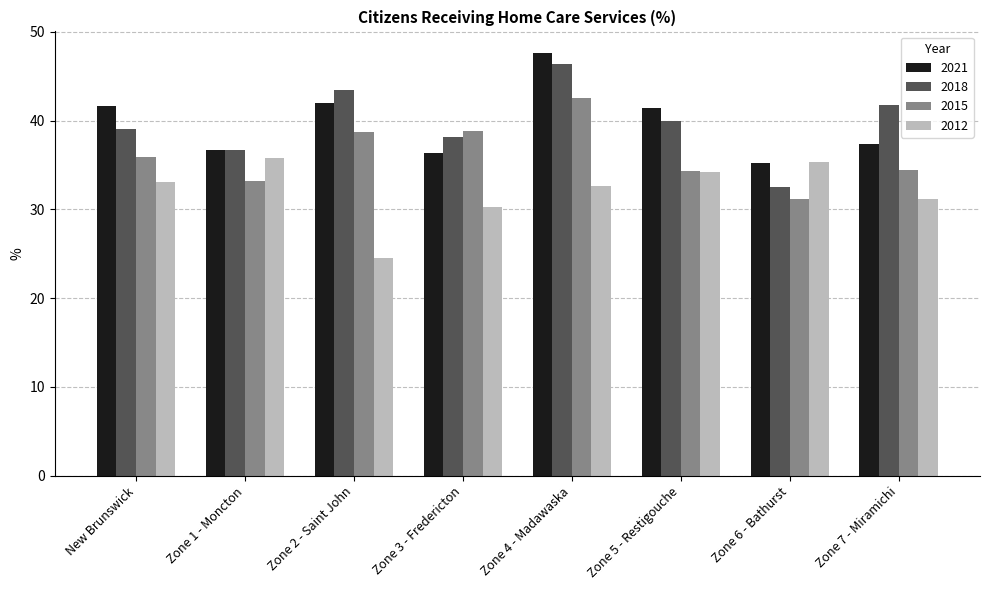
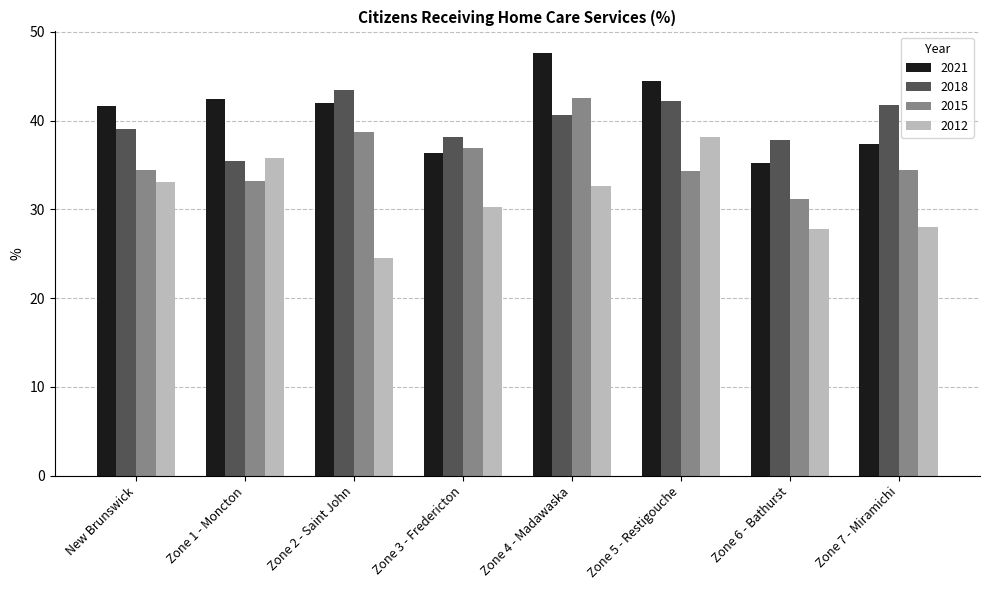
  {
    "2021": {
      "New Brunswick": 42,
-     "Zone 1 - Moncton": 37,
+     "Zone 1 - Moncton": 42,
      "Zone 2 - Saint John": 42,
      "Zone 3 - Fredericton": 36,
      "Zone 4 - Madawaska": 48,
-     "Zone 5 - Restigouche": 41,
+     "Zone 5 - Restigouche": 44,
      "Zone 6 - Bathurst": 35,
      "Zone 7 - Miramichi": 37
    },
    "2018": {
      "New Brunswick": 39,
-     "Zone 1 - Moncton": 37,
+     "Zone 1 - Moncton": 35,
      "Zone 2 - Saint John": 43,
      "Zone 3 - Fredericton": 38,
-     "Zone 4 - Madawaska": 46,
-     "Zone 5 - Restigouche": 40,
-     "Zone 6 - Bathurst": 32,
+     "Zone 4 - Madawaska": 41,
+     "Zone 5 - Restigouche": 42,
+     "Zone 6 - Bathurst": 38,
      "Zone 7 - Miramichi": 42
    },
    "2015": {
-     "New Brunswick": 36,
+     "New Brunswick": 34,
      "Zone 1 - Moncton": 33,
      "Zone 2 - Saint John": 39,
-     "Zone 3 - Fredericton": 39,
+     "Zone 3 - Fredericton": 37,
      "Zone 4 - Madawaska": 43,
      "Zone 5 - Restigouche": 34,
      "Zone 6 - Bathurst": 31,
      "Zone 7 - Miramichi": 34
    },
    "2012": {
      "New Brunswick": 33,
      "Zone 1 - Moncton": 36,
      "Zone 2 - Saint John": 25,
      "Zone 3 - Fredericton": 30,
      "Zone 4 - Madawaska": 33,
-     "Zone 5 - Restigouche": 34,
-     "Zone 6 - Bathurst": 35,
-     "Zone 7 - Miramichi": 31
+     "Zone 5 - Restigouche": 38,
+     "Zone 6 - Bathurst": 28,
+     "Zone 7 - Miramichi": 28
    }
  }
